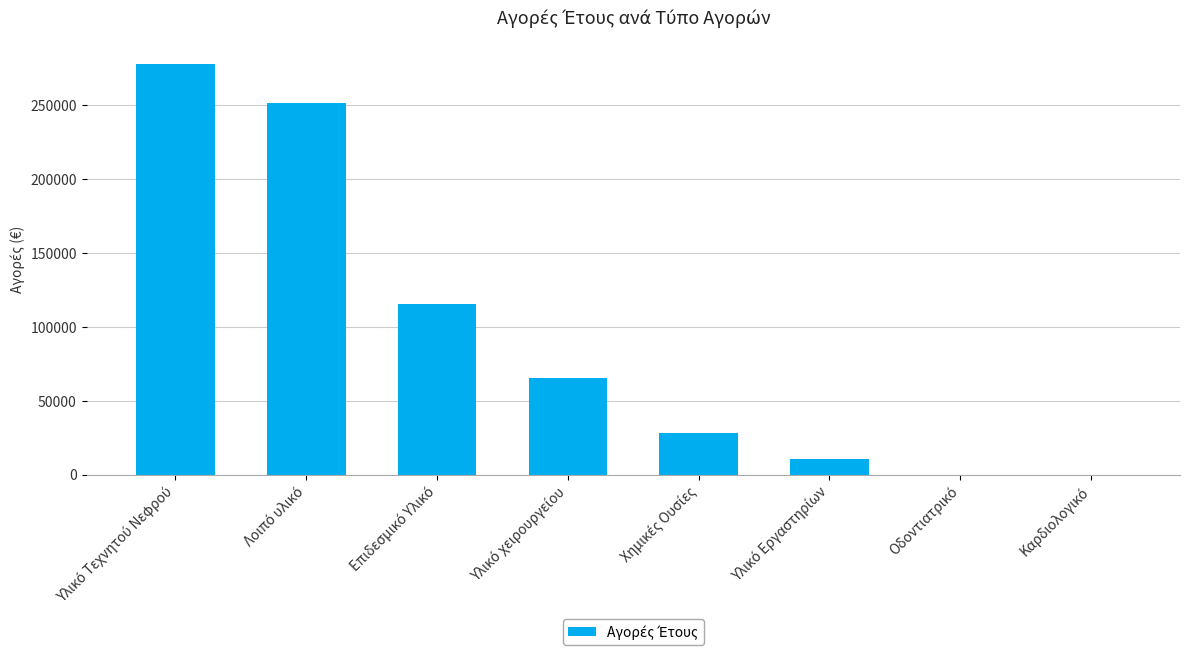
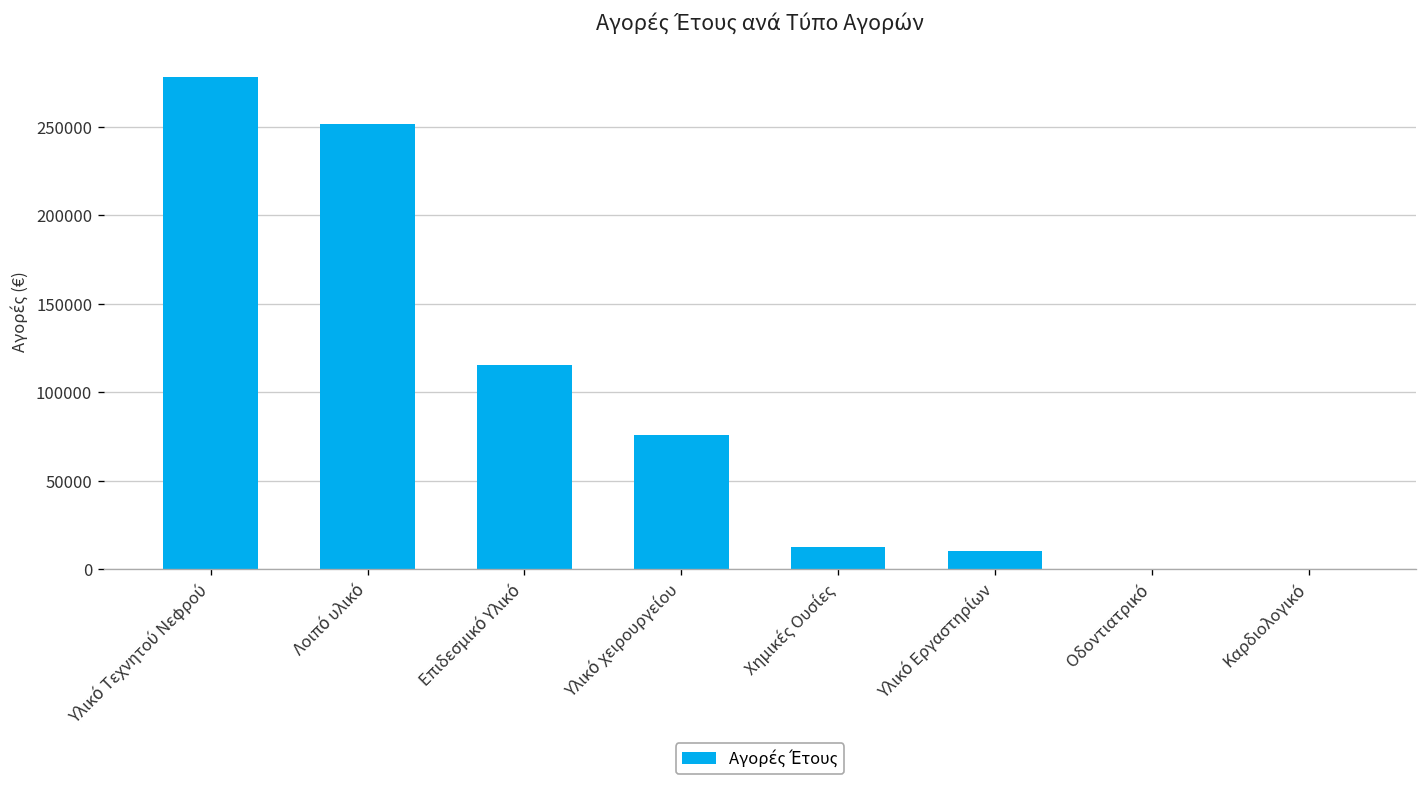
  {
    "Υλικό Τεχνητού Νεφρού": 278000,
    "Λοιπό υλικό": 252000,
    "Επιδεσμικό Υλικό": 115000,
-   "Υλικό χειρουργείου": 66000,
-   "Χημικές Ουσίες": 28000,
+   "Υλικό χειρουργείου": 76000,
+   "Χημικές Ουσίες": 12000,
    "Υλικό Εργαστηρίων": 10000,
    "Οδοντιατρικό": 0,
    "Καρδιολογικό": 0
  }
